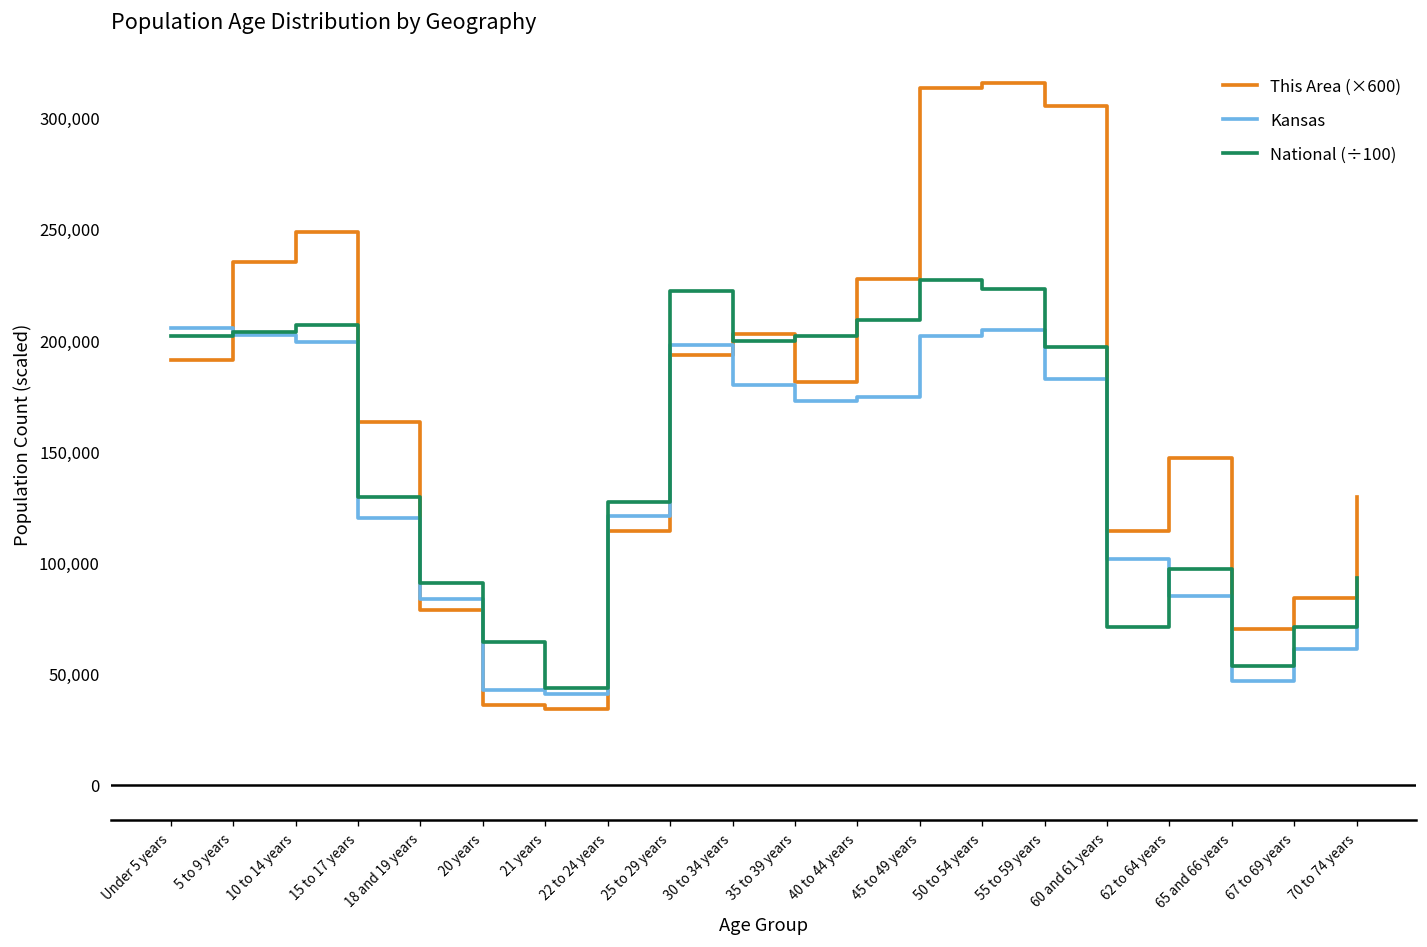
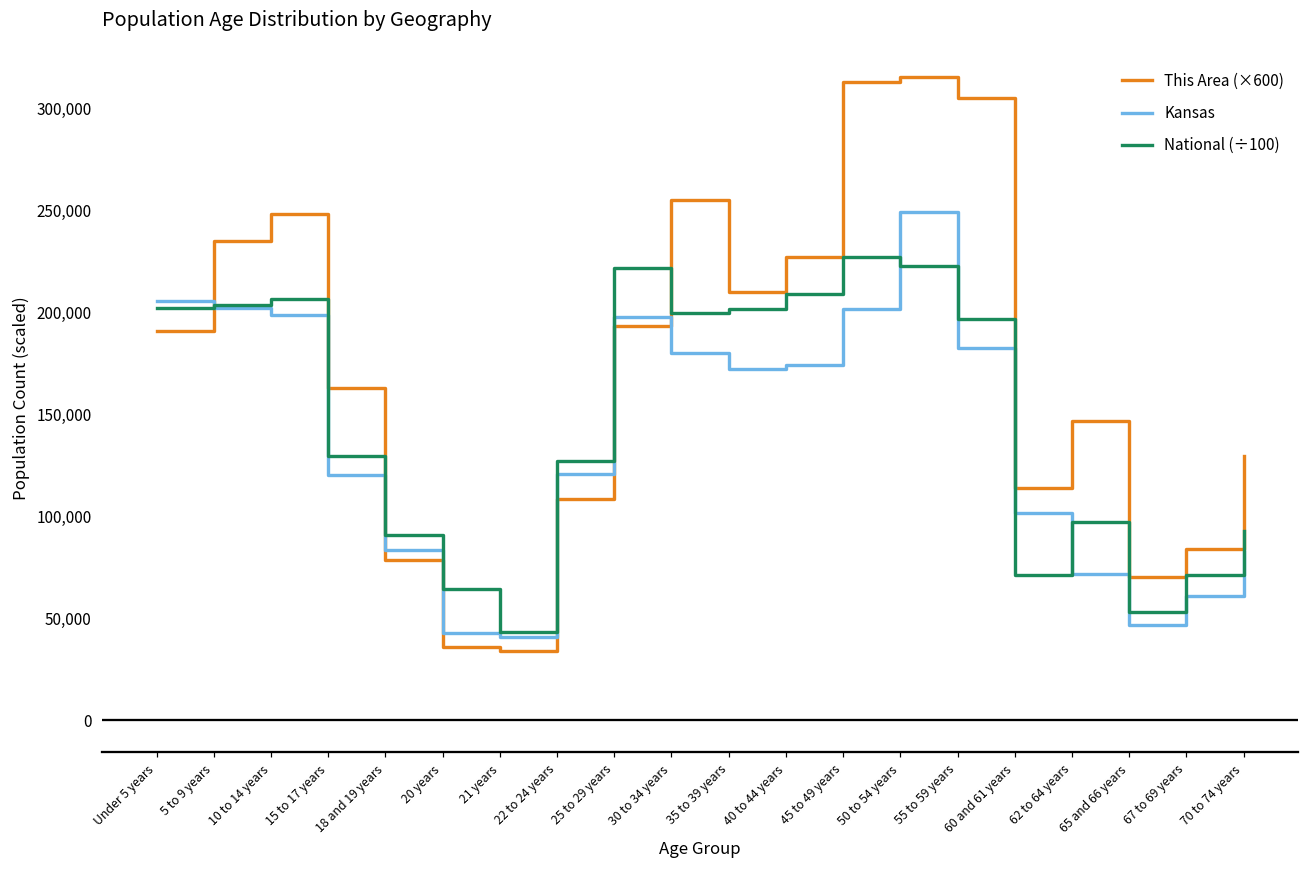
  {
    "This Area (×600)": {
      "Under 5 years": "191,000",
      "5 to 9 years": "235,000",
      "10 to 14 years": "248,000",
      "15 to 17 years": "163,000",
      "18 and 19 years": "79,000",
      "20 years": "36,000",
      "21 years": "34,000",
-     "22 to 24 years": "114,000",
+     "22 to 24 years": "109,000",
      "25 to 29 years": "193,000",
-     "30 to 34 years": "203,000",
-     "35 to 39 years": "181,000",
+     "30 to 34 years": "255,000",
+     "35 to 39 years": "210,000",
      "40 to 44 years": "227,000",
      "45 to 49 years": "313,000",
      "50 to 54 years": "316,000",
      "55 to 59 years": "305,000",
      "60 and 61 years": "114,000",
      "62 to 64 years": "147,000",
      "65 and 66 years": "70,000",
      "67 to 69 years": "84,000",
      "70 to 74 years": "130,000"
    },
    "Kansas": {
      "Under 5 years": "205,000",
      "10 to 14 years": "199,000",
      "15 to 17 years": "120,000",
      "18 and 19 years": "84,000",
      "20 years": "43,000",
      "21 years": "41,000",
      "22 to 24 years": "121,000",
      "25 to 29 years": "198,000",
      "30 to 34 years": "180,000",
      "35 to 39 years": "172,000",
      "40 to 44 years": "174,000",
      "45 to 49 years": "202,000",
-     "50 to 54 years": "204,000",
+     "50 to 54 years": "249,000",
      "55 to 59 years": "183,000",
      "60 and 61 years": "102,000",
-     "62 to 64 years": "85,000",
+     "62 to 64 years": "72,000",
      "65 and 66 years": "47,000",
      "67 to 69 years": "61,000",
      "70 to 74 years": "83,000"
    },
    "National (÷100)": {
      "Under 5 years": "202,000",
      "10 to 14 years": "207,000",
      "15 to 17 years": "130,000",
      "18 and 19 years": "91,000",
      "20 years": "64,000",
      "21 years": "44,000",
      "22 to 24 years": "127,000",
      "25 to 29 years": "222,000",
      "30 to 34 years": "200,000",
      "35 to 39 years": "202,000",
      "40 to 44 years": "209,000",
      "45 to 49 years": "227,000",
      "50 to 54 years": "223,000",
      "55 to 59 years": "197,000",
      "60 and 61 years": "71,000",
      "62 to 64 years": "97,000",
      "65 and 66 years": "53,000",
      "67 to 69 years": "71,000",
      "70 to 74 years": "93,000"
    }
  }
